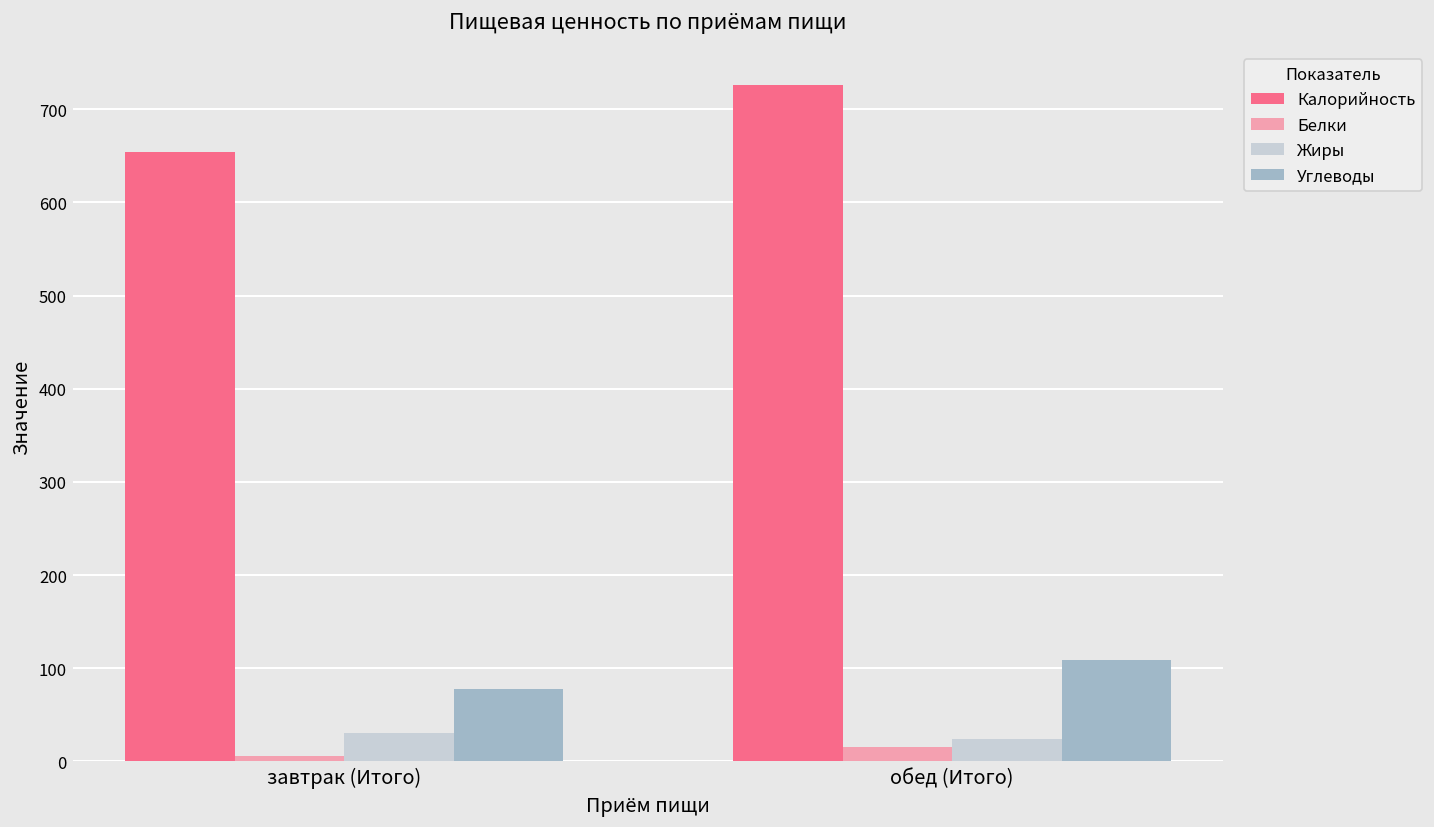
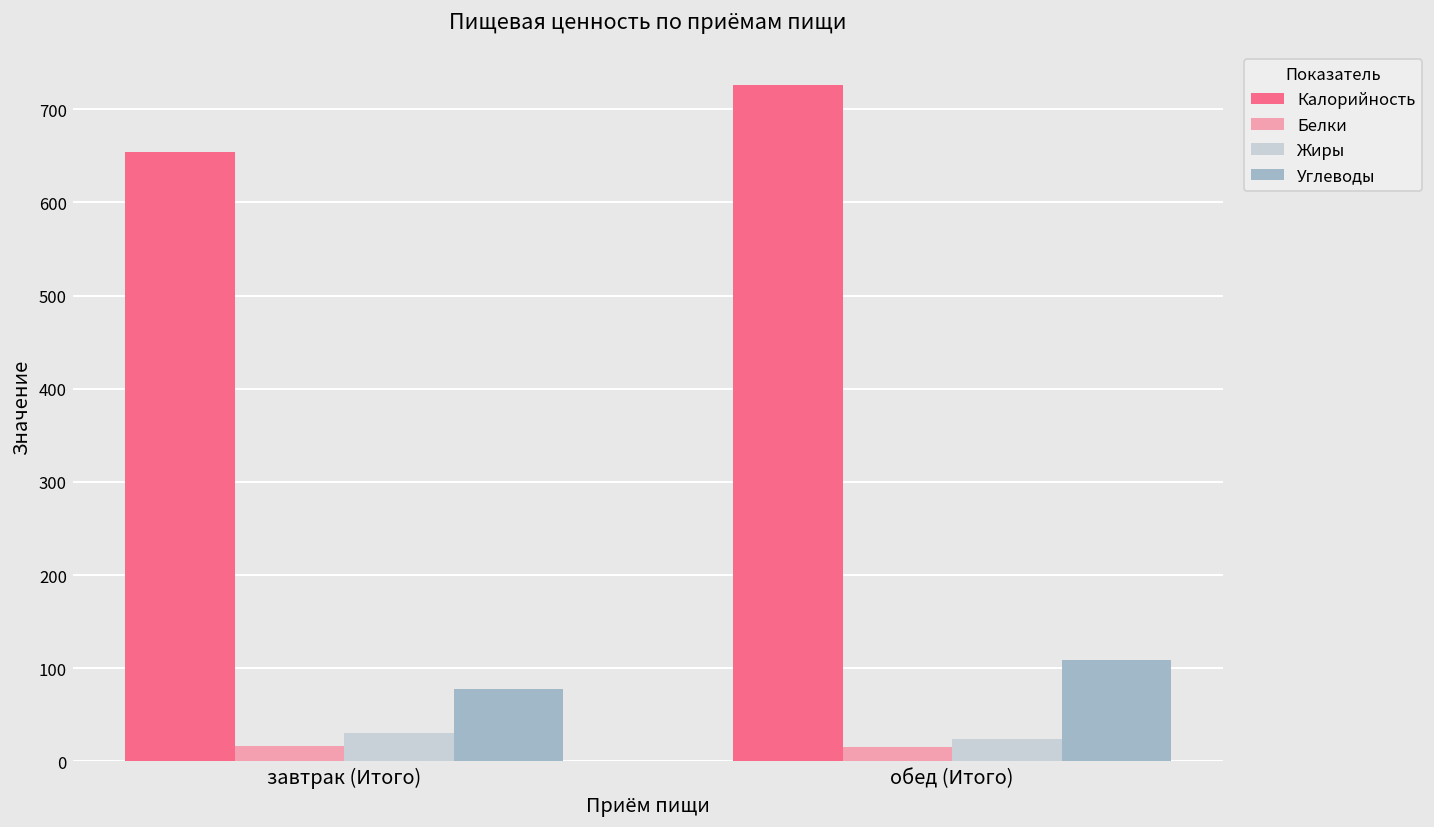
  {
    "Калорийность": {
      "завтрак (Итого)": 650,
      "обед (Итого)": 730
    },
    "Белки": {
-     "завтрак (Итого)": 10,
+     "завтрак (Итого)": 20,
      "обед (Итого)": 20
    }
  }
